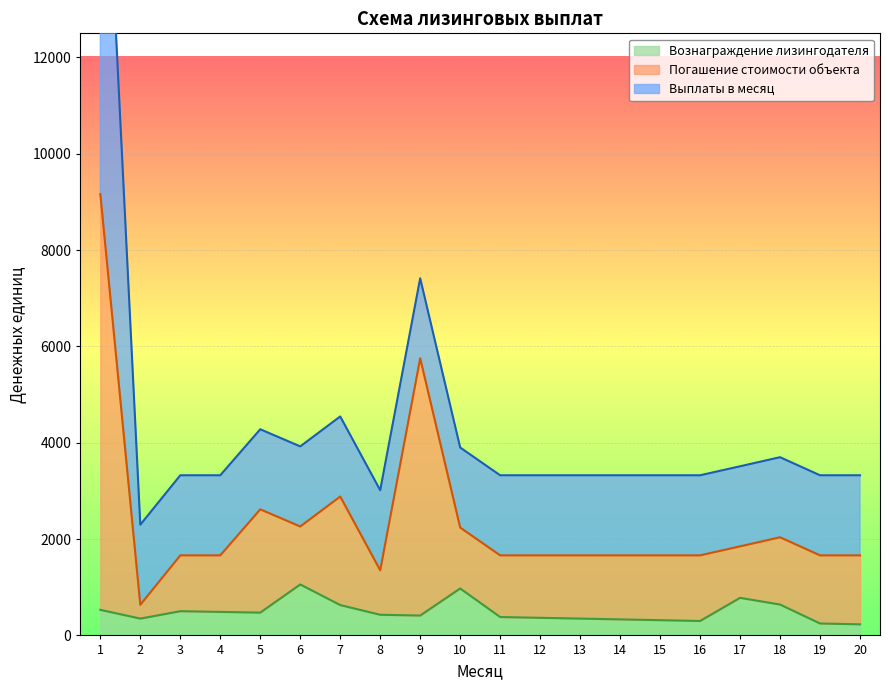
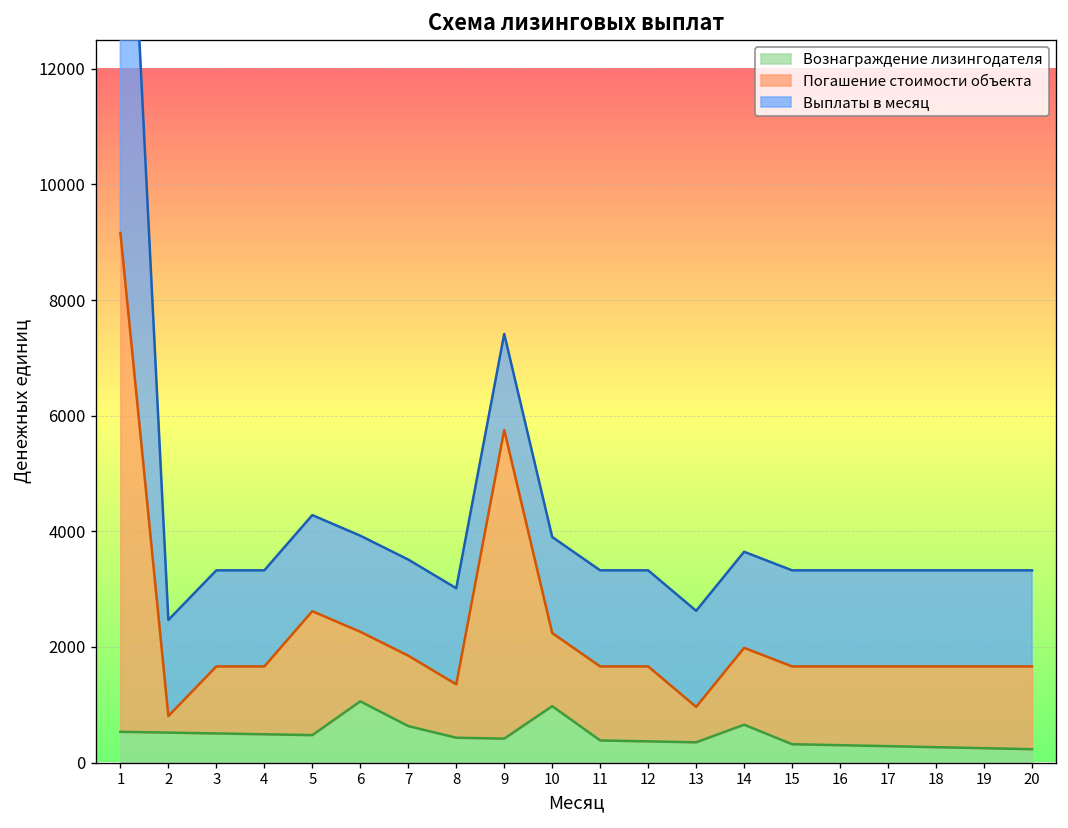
  {
    "Вознаграждение лизингодателя": {
      "1": 500,
-     "2": 300,
+     "2": 500,
      "3": 500,
      "4": 500,
      "5": 500,
      "6": 1100,
      "7": 600,
      "8": 400,
      "9": 400,
      "10": 1000,
      "11": 400,
      "12": 400,
      "13": 300,
-     "14": 300,
+     "14": 700,
      "15": 300,
      "16": 300,
-     "17": 800,
-     "18": 600,
+     "17": 300,
+     "18": 300,
      "19": 200,
      "20": 200
    },
    "Погашение стоимости объекта": {
      "1": 8600,
      "2": 300,
      "3": 1200,
      "4": 1200,
      "5": 2100,
      "6": 1200,
-     "7": 2300,
+     "7": 1200,
      "8": 900,
      "9": 5300,
      "10": 1300,
      "11": 1300,
      "12": 1300,
-     "13": 1300,
+     "13": 600,
      "14": 1300,
      "15": 1300,
      "16": 1400,
-     "17": 1100,
+     "17": 1400,
      "18": 1400,
      "19": 1400,
      "20": 1400
    },
    "Выплаты в месяц": {
      "2": 1700,
      "3": 1700,
      "4": 1700,
      "5": 1700,
      "6": 1700,
      "7": 1700,
      "8": 1700,
      "9": 1700,
      "10": 1700,
      "11": 1700,
      "12": 1700,
      "13": 1700,
      "14": 1700,
      "15": 1700,
      "16": 1700,
      "17": 1700,
      "18": 1700,
      "19": 1700,
      "20": 1700
    }
  }
